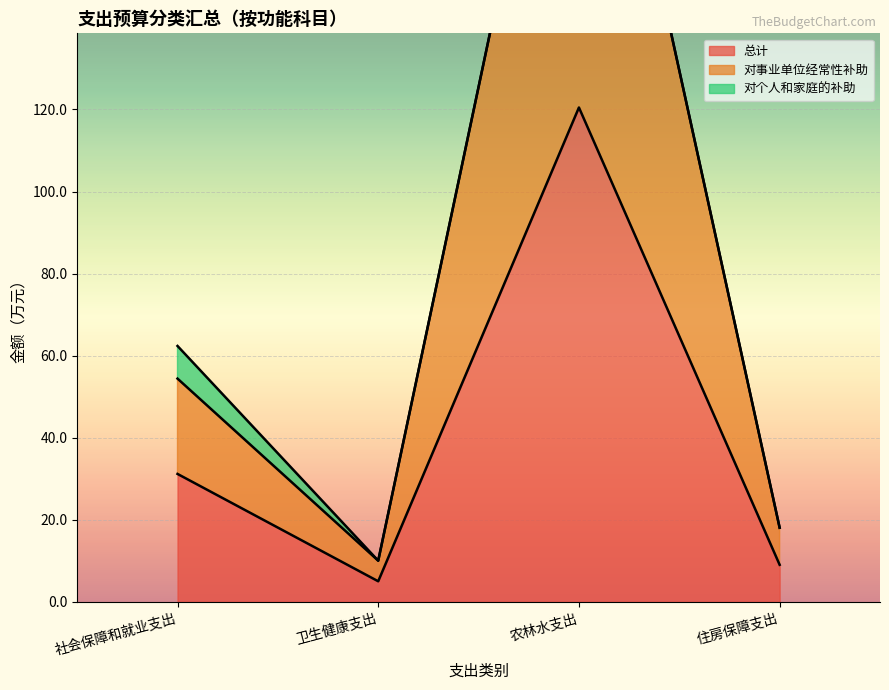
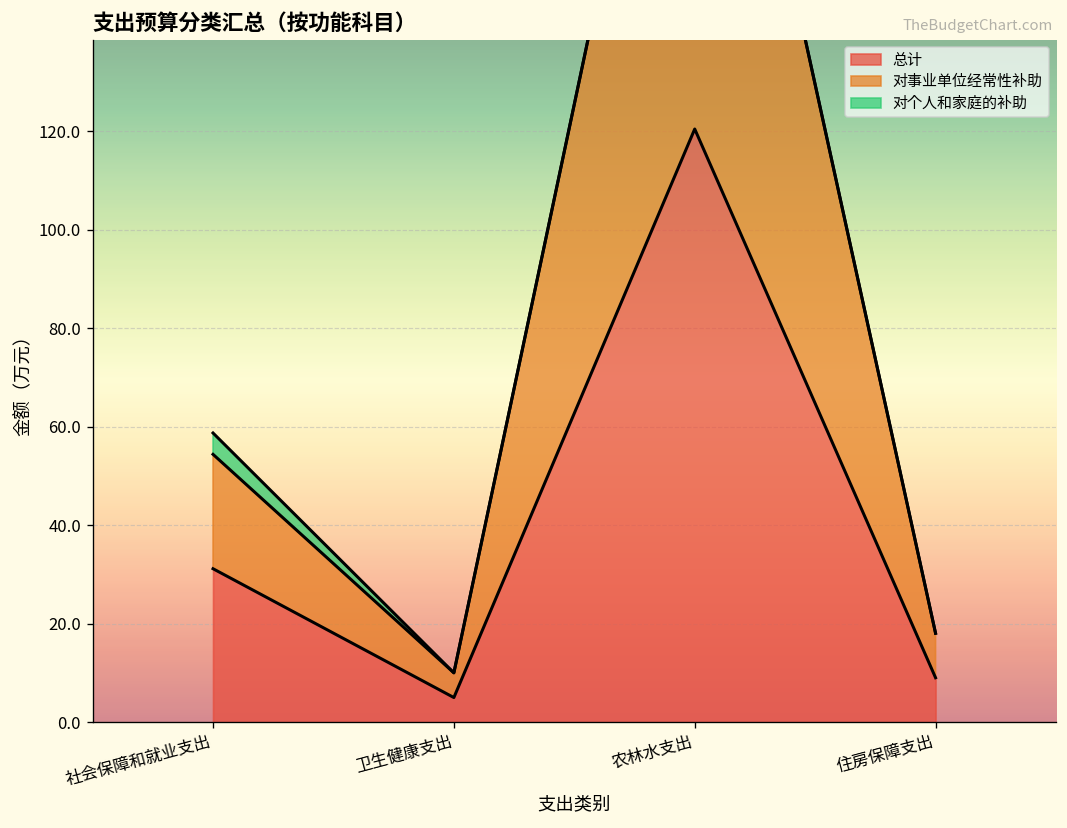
  {
    "对个人和家庭的补助": {
-     "社会保障和就业支出": 8
+     "社会保障和就业支出": 4
    }
  }
